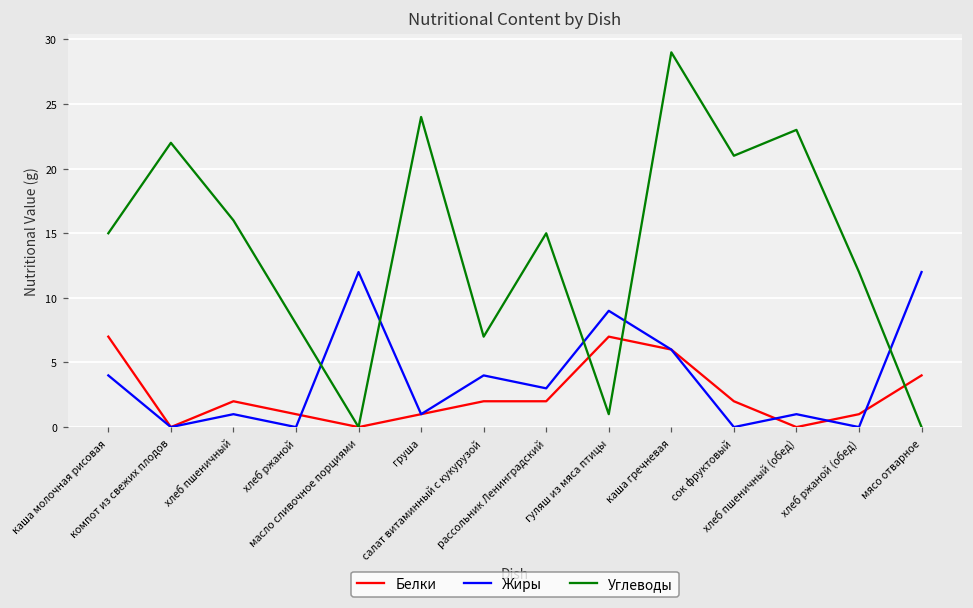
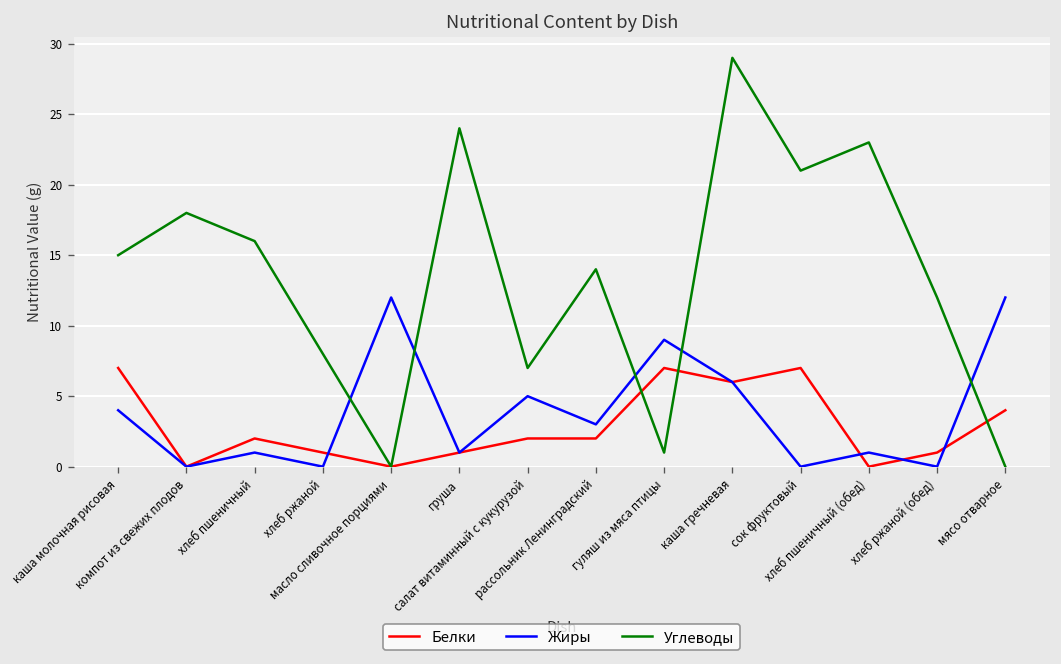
  {
    "Белки": {
      "каша молочная рисовая": 7,
      "хлеб пшеничный": 2,
      "хлеб ржаной": 1,
      "салат витаминный с кукурузой": 2,
      "рассольник Ленинградский": 2,
      "гуляш из мяса птицы": 7,
-     "сок фруктовый": 2,
+     "сок фруктовый": 7,
      "хлеб пшеничный (обед)": 0,
      "хлеб ржаной (обед)": 1,
      "мясо отварное": 4
    },
    "Жиры": {
      "каша молочная рисовая": 4,
      "хлеб пшеничный": 1,
      "хлеб ржаной": 0,
      "масло сливочное порциями": 12,
-     "салат витаминный с кукурузой": 4,
+     "салат витаминный с кукурузой": 5,
      "рассольник Ленинградский": 3,
      "гуляш из мяса птицы": 9,
      "сок фруктовый": 0,
      "хлеб пшеничный (обед)": 1,
      "хлеб ржаной (обед)": 0,
      "мясо отварное": 12
    },
    "Углеводы": {
      "каша молочная рисовая": 15,
-     "компот из свежих плодов": 22,
+     "компот из свежих плодов": 18,
      "хлеб пшеничный": 16,
      "хлеб ржаной": 8,
      "груша": 24,
      "салат витаминный с кукурузой": 7,
-     "рассольник Ленинградский": 15,
+     "рассольник Ленинградский": 14,
      "гуляш из мяса птицы": 1,
      "каша гречневая": 29,
      "сок фруктовый": 21,
      "хлеб пшеничный (обед)": 23,
      "хлеб ржаной (обед)": 12,
      "мясо отварное": 0
    }
  }
